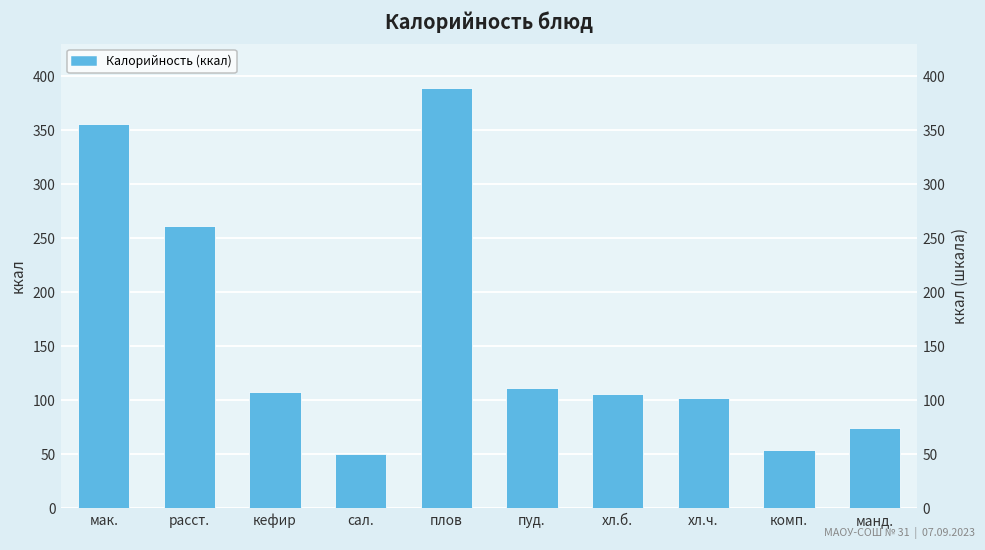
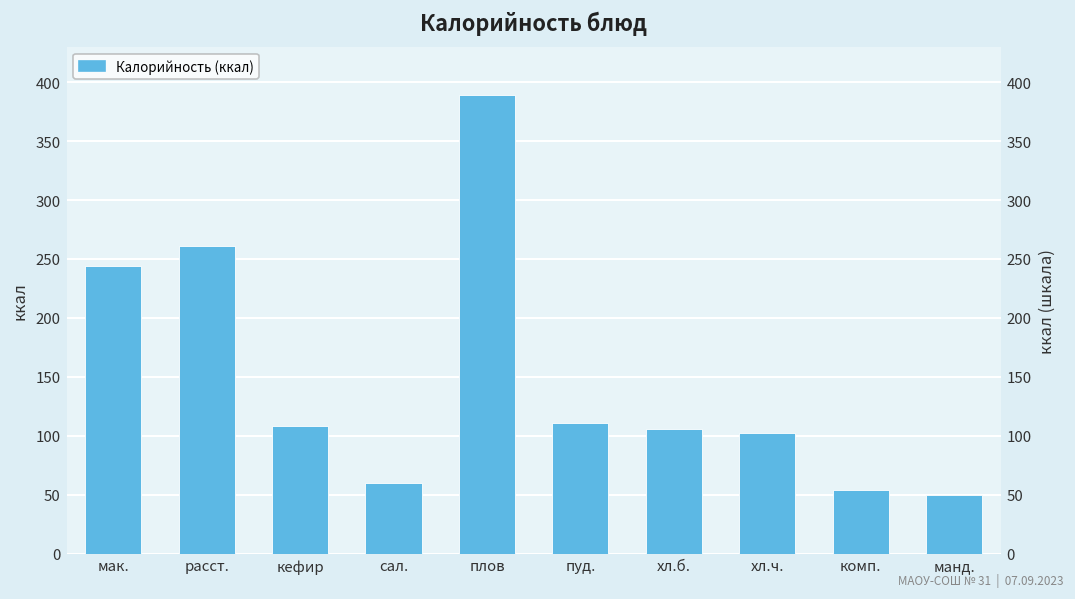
  {
-   "мак.": 360,
+   "мак.": 240,
    "расст.": 260,
    "кефир": 110,
-   "сал.": 50,
+   "сал.": 60,
    "плов": 390,
    "пуд.": 110,
    "хл.б.": 110,
    "хл.ч.": 100,
    "комп.": 50,
-   "манд.": 70
+   "манд.": 50
  }
